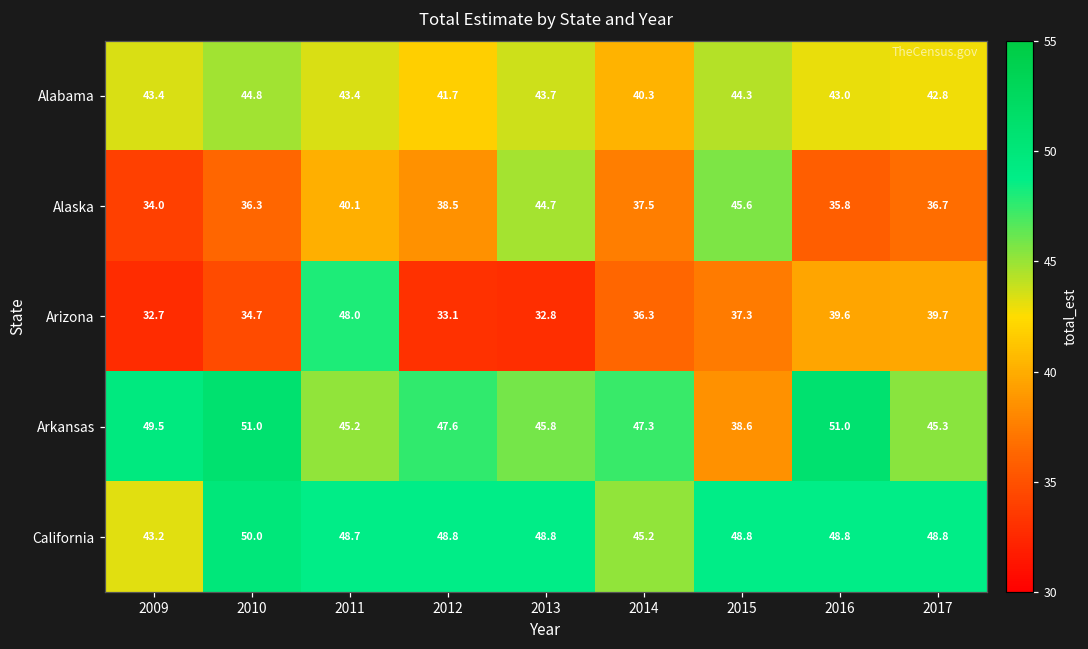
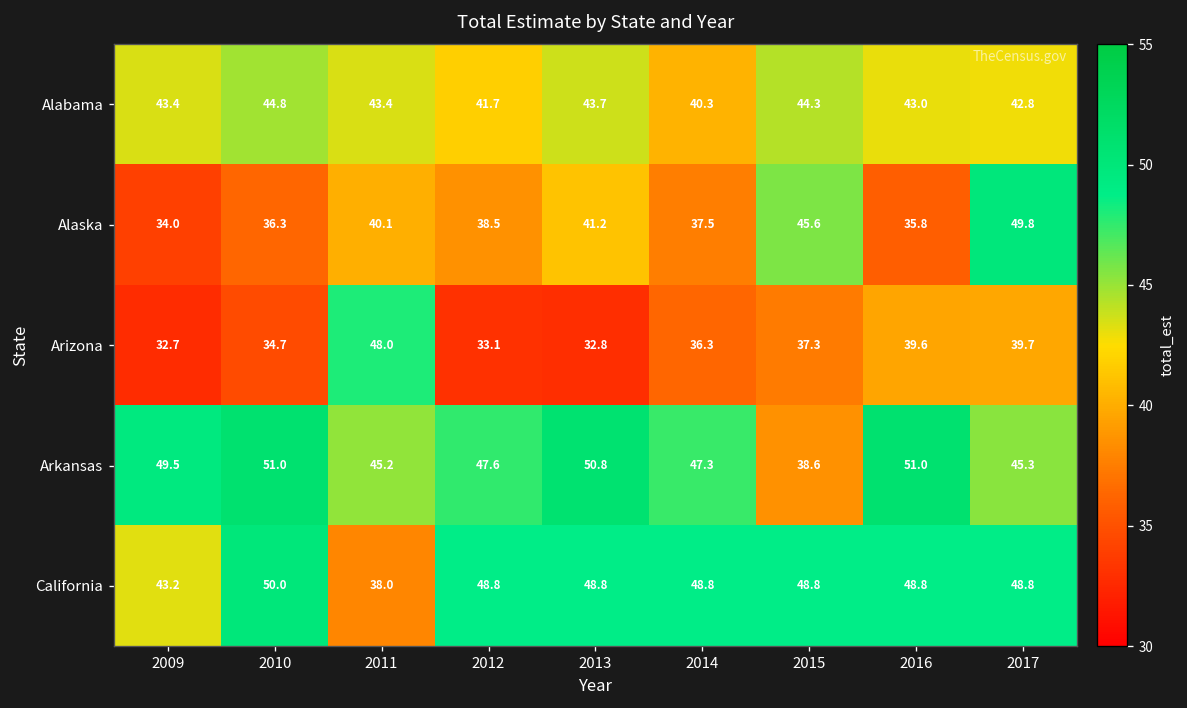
  {
    "Alabama": {
      "2009": 43.4,
      "2010": 44.8,
      "2011": 43.4,
      "2012": 41.7,
      "2013": 43.7,
      "2014": 40.3,
      "2015": 44.3,
      "2016": 43.0
    },
    "Alaska": {
      "2009": 34.0,
      "2010": 36.3,
      "2011": 40.1,
      "2012": 38.5,
-     "2013": 44.7,
+     "2013": 41.2,
      "2014": 37.5,
      "2015": 45.6,
      "2016": 35.8,
-     "2017": 36.7
+     "2017": 49.8
    },
    "Arizona": {
      "2009": 32.7,
      "2010": 34.7,
      "2011": 48.0,
      "2012": 33.1,
      "2013": 32.8,
      "2014": 36.3,
      "2015": 37.3,
      "2016": 39.6,
      "2017": 39.7
    },
    "Arkansas": {
      "2009": 49.5,
      "2010": 51.0,
      "2011": 45.2,
      "2012": 47.6,
-     "2013": 45.8,
+     "2013": 50.8,
      "2014": 47.3,
      "2015": 38.6,
      "2016": 51.0,
      "2017": 45.3
    },
    "California": {
      "2009": 43.2,
      "2010": 50.0,
-     "2011": 48.7,
+     "2011": 38.0,
      "2012": 48.8,
      "2013": 48.8,
-     "2014": 45.2,
+     "2014": 48.8,
      "2015": 48.8,
      "2016": 48.8,
      "2017": 48.8
    }
  }
